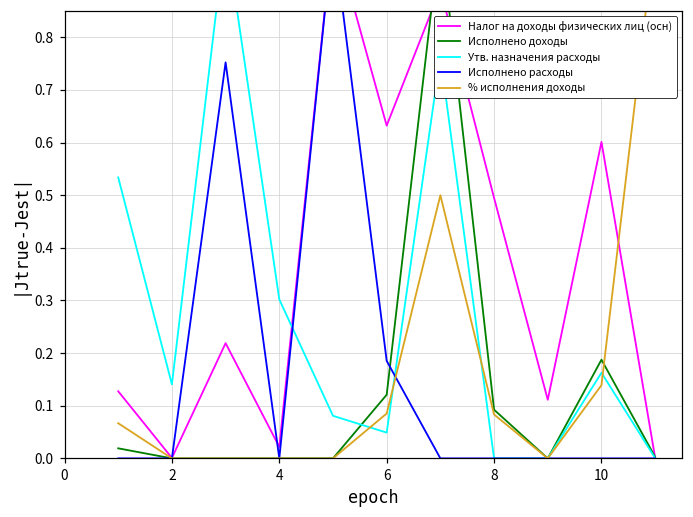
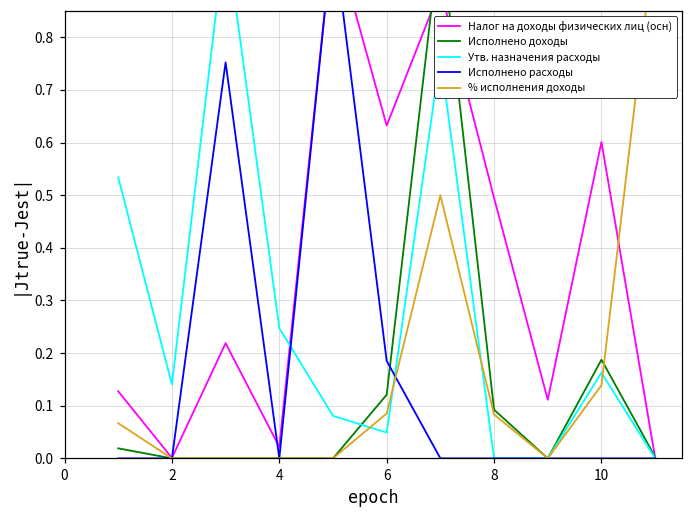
  {
    "Налог на доходы физических лиц (осн)": {
      "4": 0.02,
      "6": 0.63,
      "8": 0.49,
      "10": 0.60
    },
    "Исполнено доходы": {
      "6": 0.12,
      "8": 0.09,
      "10": 0.19
    },
    "Утв. назначения расходы": {
      "2": 0.14,
-     "4": 0.30,
+     "4": 0.25,
      "6": 0.05,
      "10": 0.16
    },
    "Исполнено расходы": {
      "6": 0.19,
      "10": 0.00
    },
    "% исполнения доходы": {
      "6": 0.09,
      "8": 0.08,
      "10": 0.14
    }
  }
